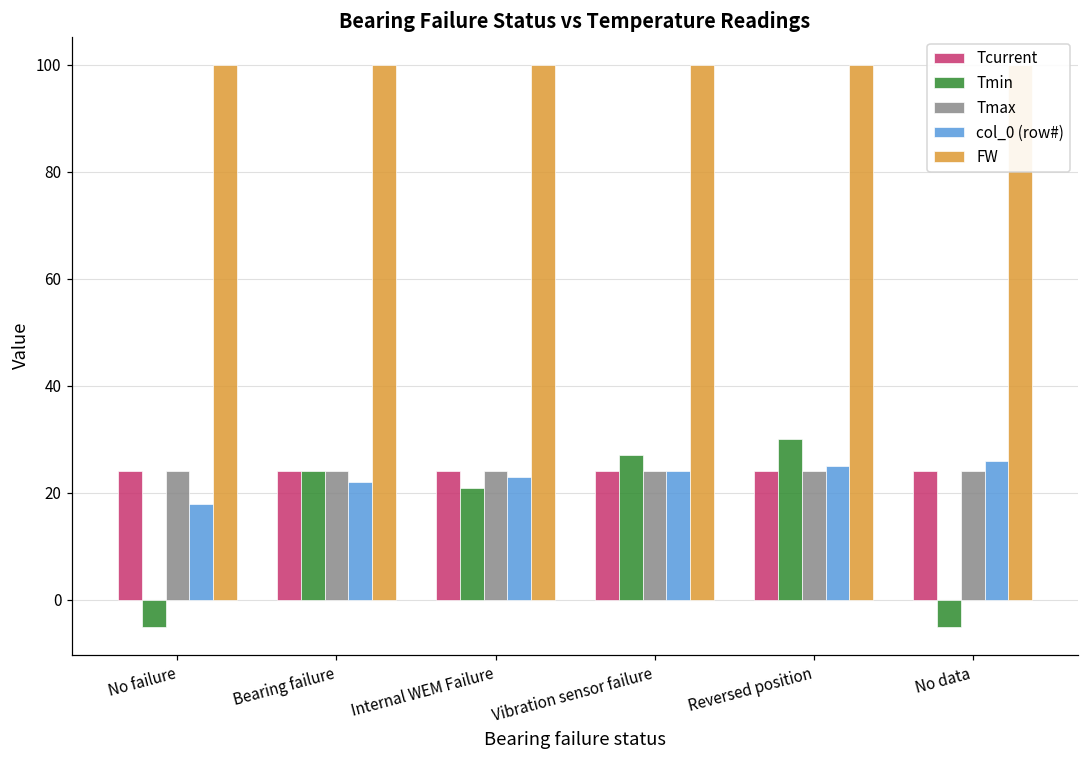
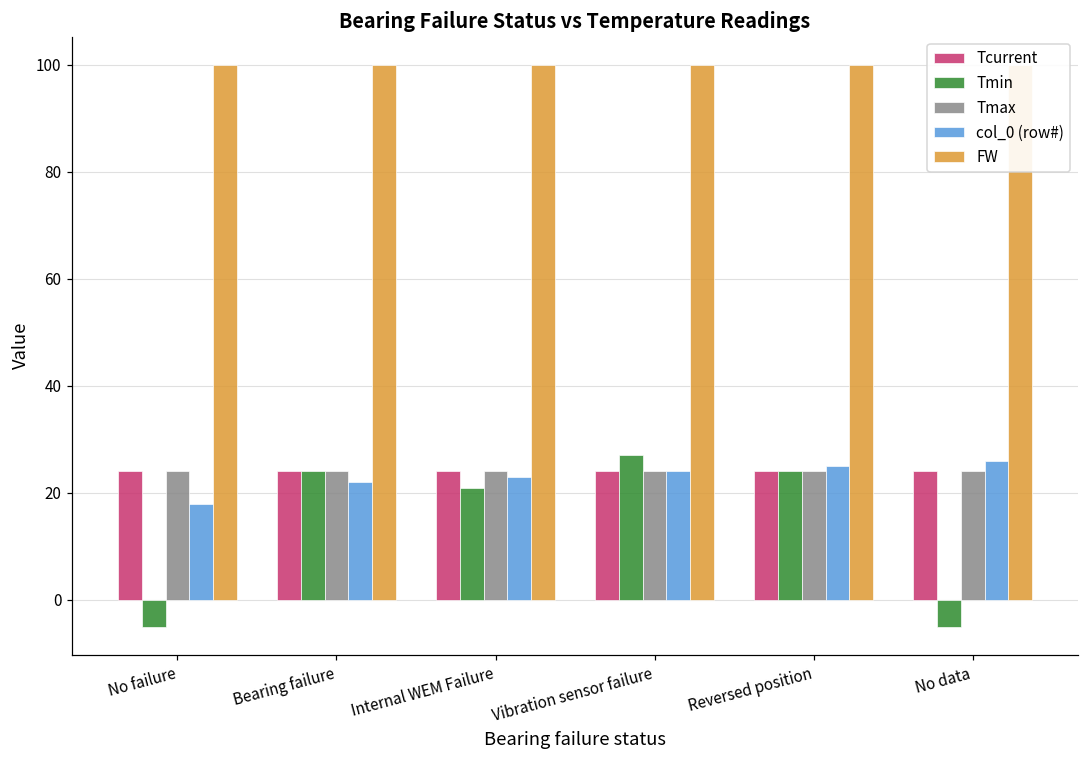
  {
    "Tcurrent": {
      "No failure": 24,
      "Bearing failure": 24,
      "Internal WEM Failure": 24,
      "Vibration sensor failure": 24,
      "Reversed position": 24,
      "No data": 24
    },
    "Tmin": {
      "No failure": -5,
      "Bearing failure": 24,
      "Internal WEM Failure": 21,
      "Vibration sensor failure": 27,
-     "Reversed position": 30,
+     "Reversed position": 24,
      "No data": -5
    },
    "Tmax": {
      "No failure": 24,
      "Bearing failure": 24,
      "Internal WEM Failure": 24,
      "Vibration sensor failure": 24,
      "Reversed position": 24,
      "No data": 24
    },
    "col_0 (row#)": {
      "No failure": 18,
      "Bearing failure": 22,
      "Internal WEM Failure": 23,
      "Vibration sensor failure": 24,
      "Reversed position": 25,
      "No data": 26
    },
    "FW": {
      "No failure": 100,
      "Bearing failure": 100,
      "Internal WEM Failure": 100,
      "Vibration sensor failure": 100,
      "Reversed position": 100
    }
  }
